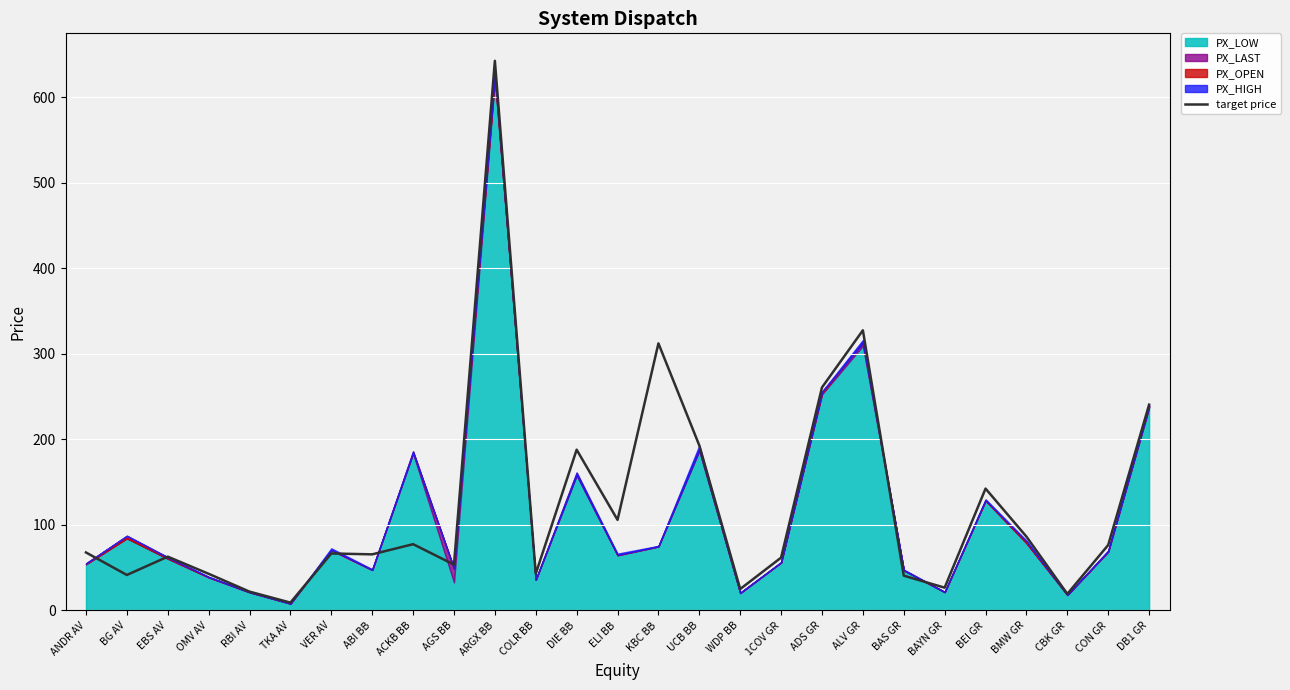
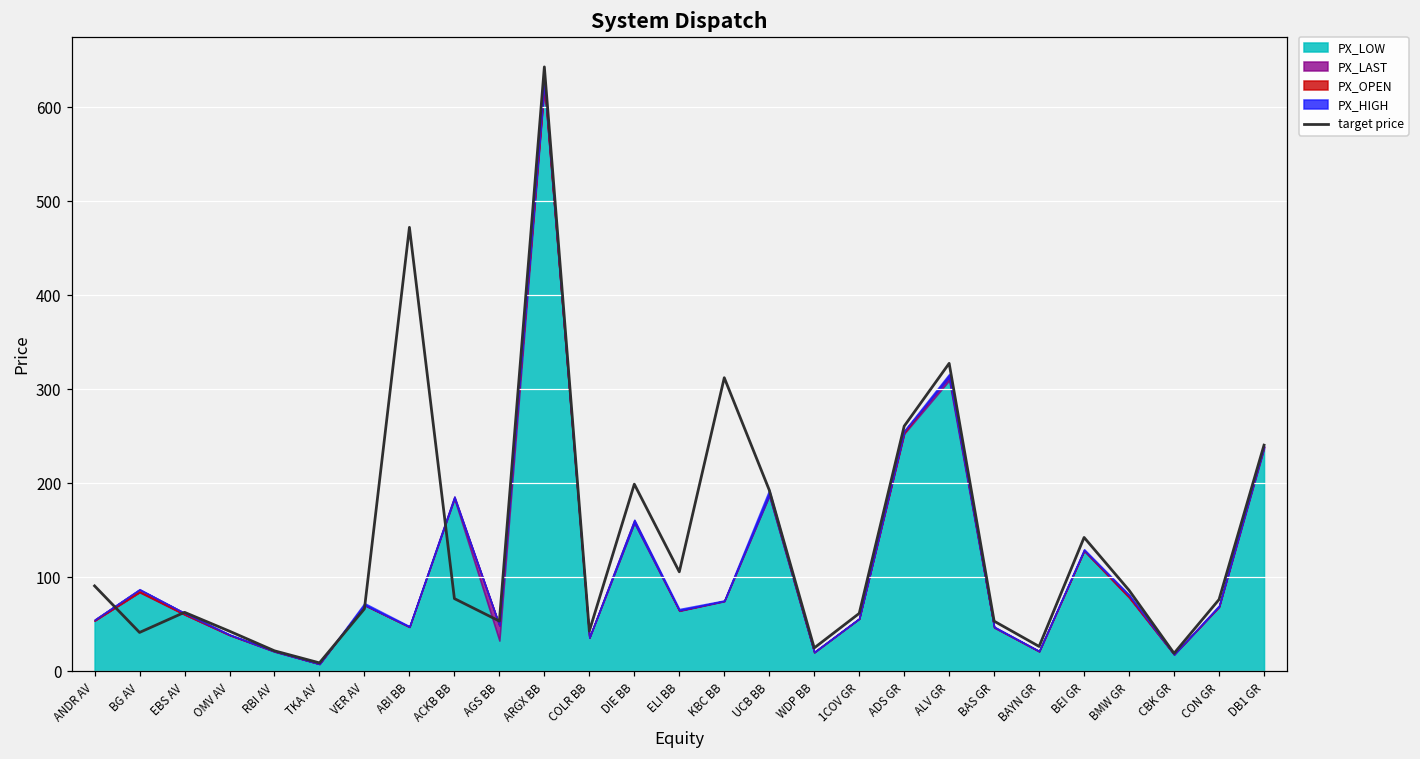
  {
    "target price": {
-     "ANDR AV": 70,
+     "ANDR AV": 90,
      "BG AV": 40,
      "OMV AV": 40,
      "VER AV": 70,
-     "ABI BB": 70,
+     "ABI BB": 470,
      "ACKB BB": 80,
      "AGS BB": 50,
      "ARGX BB": 640,
      "COLR BB": 40,
-     "DIE BB": 190,
+     "DIE BB": 200,
      "ELI BB": 110,
      "KBC BB": 310,
      "WDP BB": 30,
      "1COV GR": 60,
      "ADS GR": 260,
      "ALV GR": 330,
-     "BAS GR": 40,
+     "BAS GR": 50,
      "BAYN GR": 30,
      "BEI GR": 140,
      "BMW GR": 90,
      "CON GR": 80
    },
    "PX_LOW": {
      "AGS BB": 30,
      "ALV GR": 310
    }
  }
